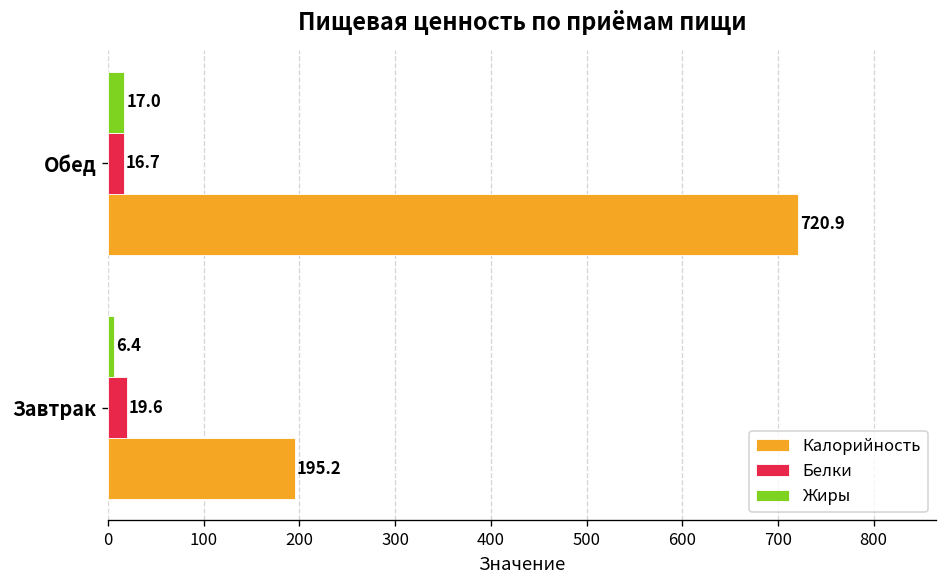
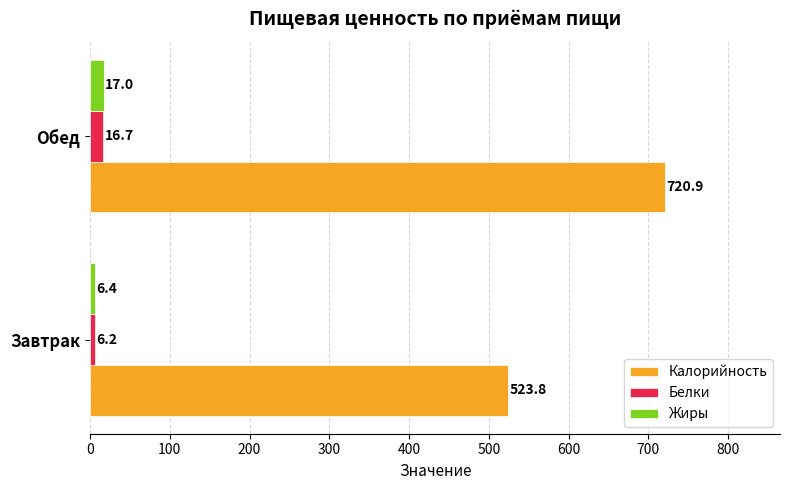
  {
    "Калорийность": {
      "Обед": 720.9,
-     "Завтрак": 195.2
+     "Завтрак": 523.8
    },
    "Белки": {
      "Обед": 16.7,
-     "Завтрак": 19.6
+     "Завтрак": 6.2
    },
    "Жиры": {
      "Обед": 17.0,
      "Завтрак": 6.4
    }
  }
